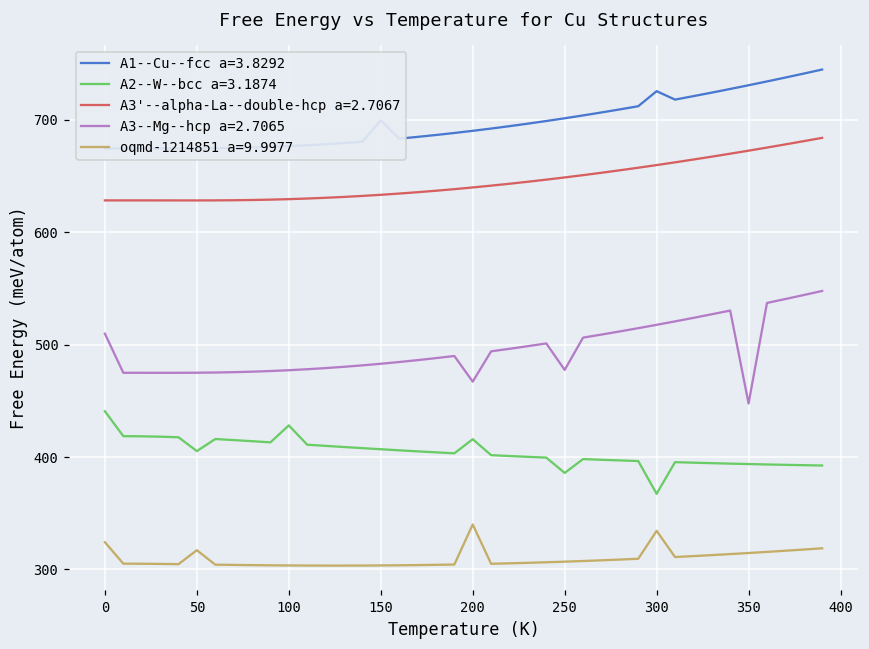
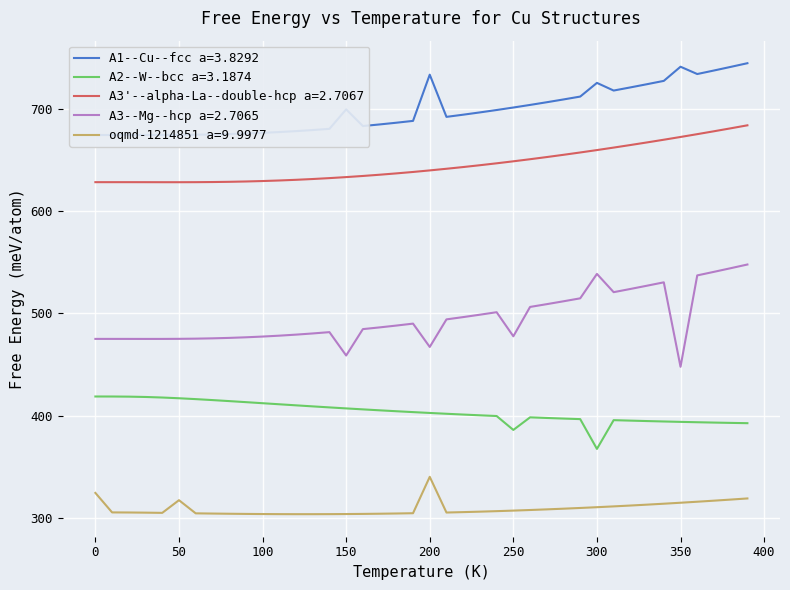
  {
    "A1--Cu--fcc a=3.8292": {
-     "200": 690,
+     "200": 734,
      "250": 701,
      "300": 726,
-     "350": 731
+     "350": 741
    },
    "A2--W--bcc a=3.1874": {
-     "0": 441,
-     "50": 405,
-     "100": 428,
+     "0": 419,
+     "50": 417,
+     "100": 412,
      "150": 407,
-     "200": 416,
+     "200": 403,
      "250": 386,
      "300": 367,
      "350": 394
    },
    "A3'--alpha-La--double-hcp a=2.7067": {
      "0": 628,
      "50": 628,
      "100": 629,
      "150": 633,
      "200": 640,
      "250": 649,
      "300": 660,
      "350": 673
    },
    "A3--Mg--hcp a=2.7065": {
-     "0": 510,
+     "0": 475,
      "50": 475,
      "100": 477,
-     "150": 483,
+     "150": 459,
      "200": 467,
      "250": 478,
-     "300": 518,
+     "300": 539,
      "350": 448
    },
    "oqmd-1214851 a=9.9977": {
      "0": 324,
      "50": 317,
      "100": 304,
      "150": 304,
      "200": 340,
      "250": 307,
-     "300": 334,
+     "300": 310,
      "350": 315
    }
  }
